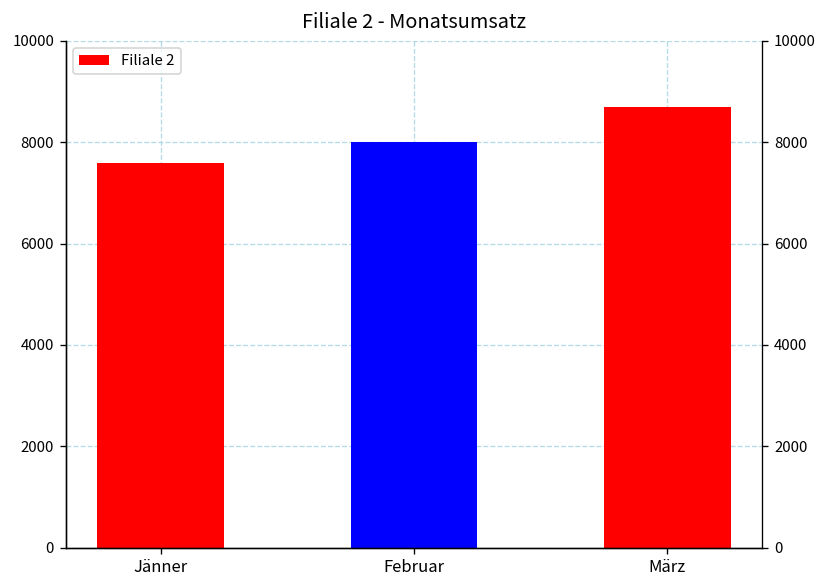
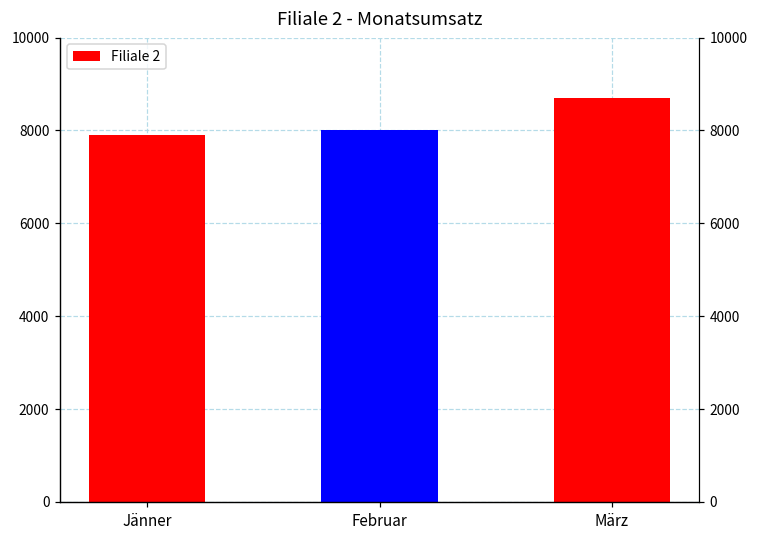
  {
-   "Jänner": 7600,
+   "Jänner": 7900,
    "Februar": 8000,
    "März": 8700
  }
